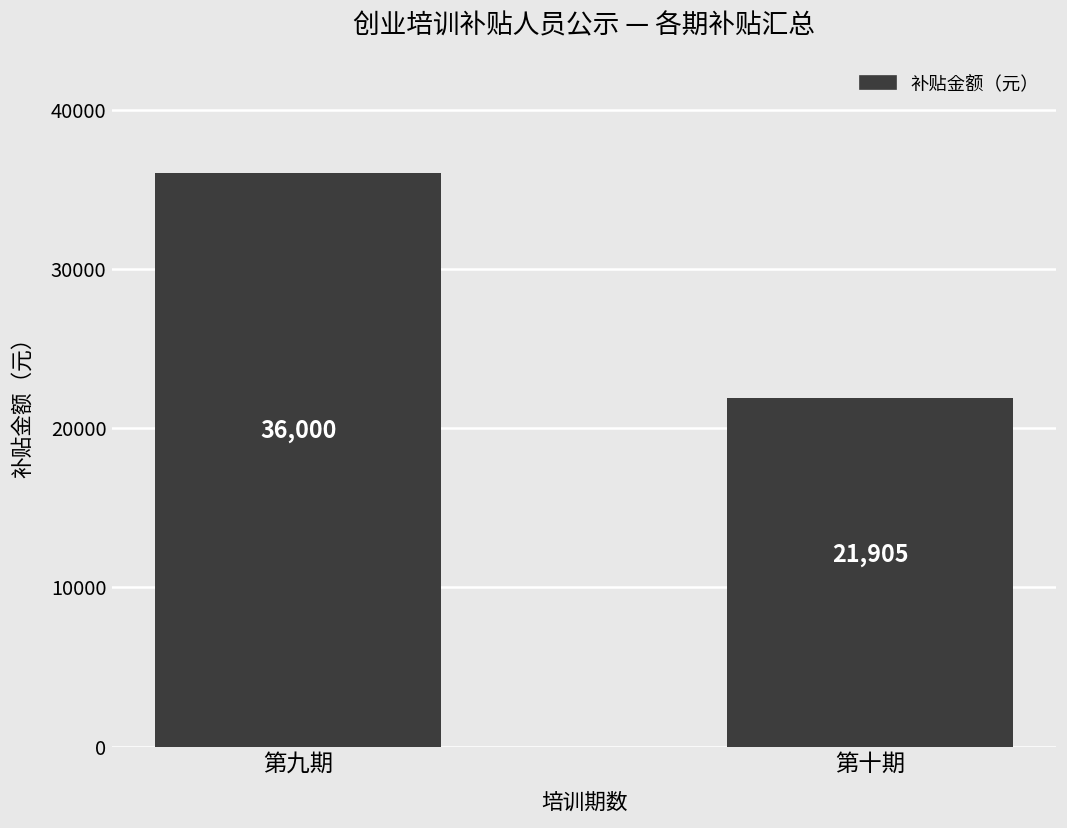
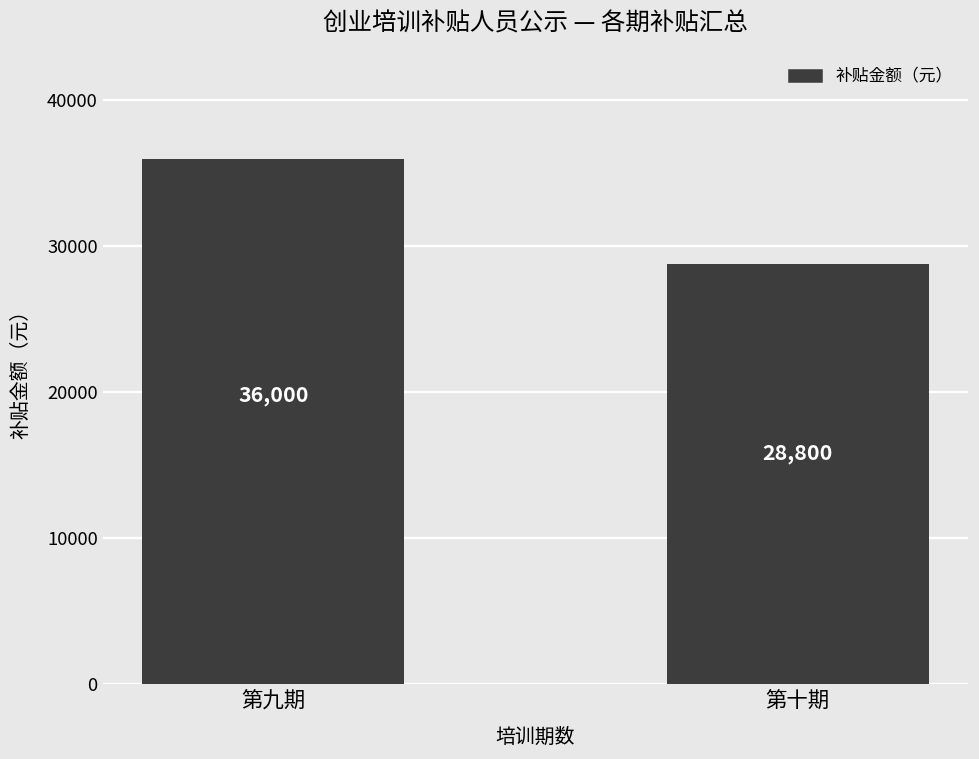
  {
    "第九期": "36,000",
-   "第十期": "21,905"
+   "第十期": "28,800"
  }
